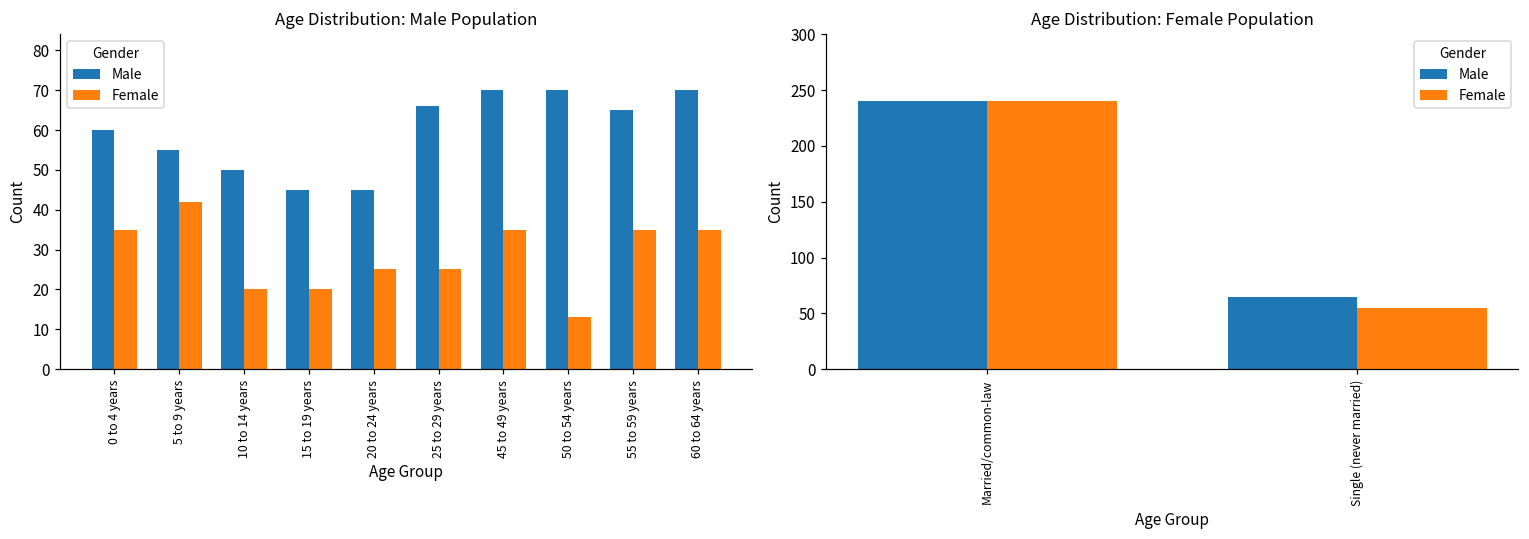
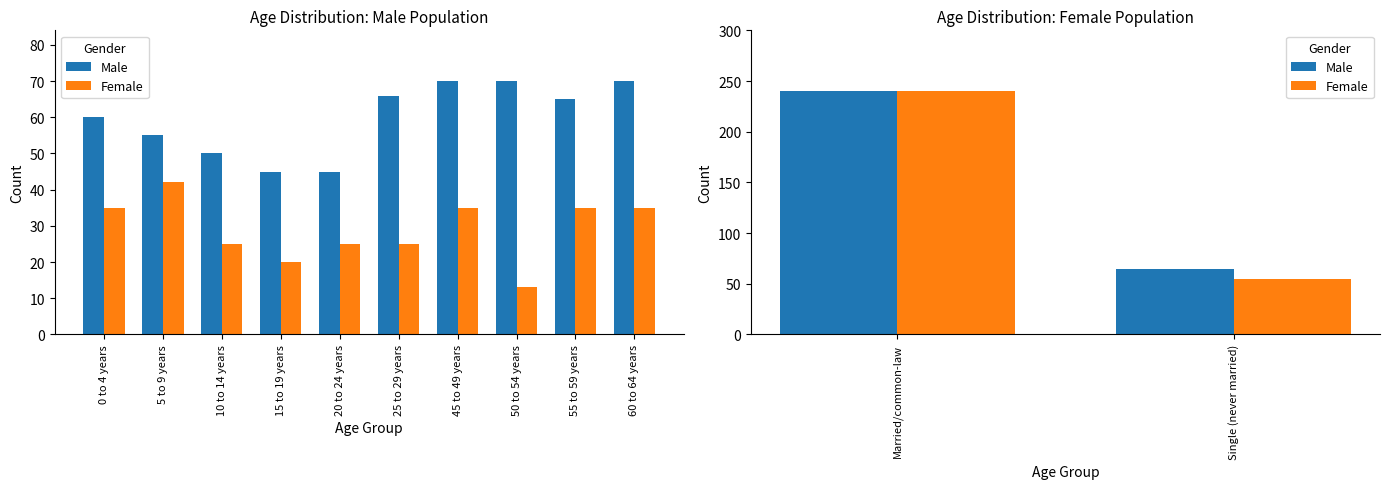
  {
    "Age Distribution: Male Population": {
      "Male": {
        "0 to 4 years": 60,
        "5 to 9 years": 55,
        "10 to 14 years": 50,
        "15 to 19 years": 45,
        "20 to 24 years": 45,
        "25 to 29 years": 66,
        "45 to 49 years": 70,
        "50 to 54 years": 70,
        "55 to 59 years": 65,
        "60 to 64 years": 70
      },
      "Female": {
        "0 to 4 years": 35,
        "5 to 9 years": 42,
-       "10 to 14 years": 20,
+       "10 to 14 years": 25,
        "15 to 19 years": 20,
        "20 to 24 years": 25,
        "25 to 29 years": 25,
        "45 to 49 years": 35,
        "50 to 54 years": 13,
        "55 to 59 years": 35,
        "60 to 64 years": 35
      }
    }
  }
